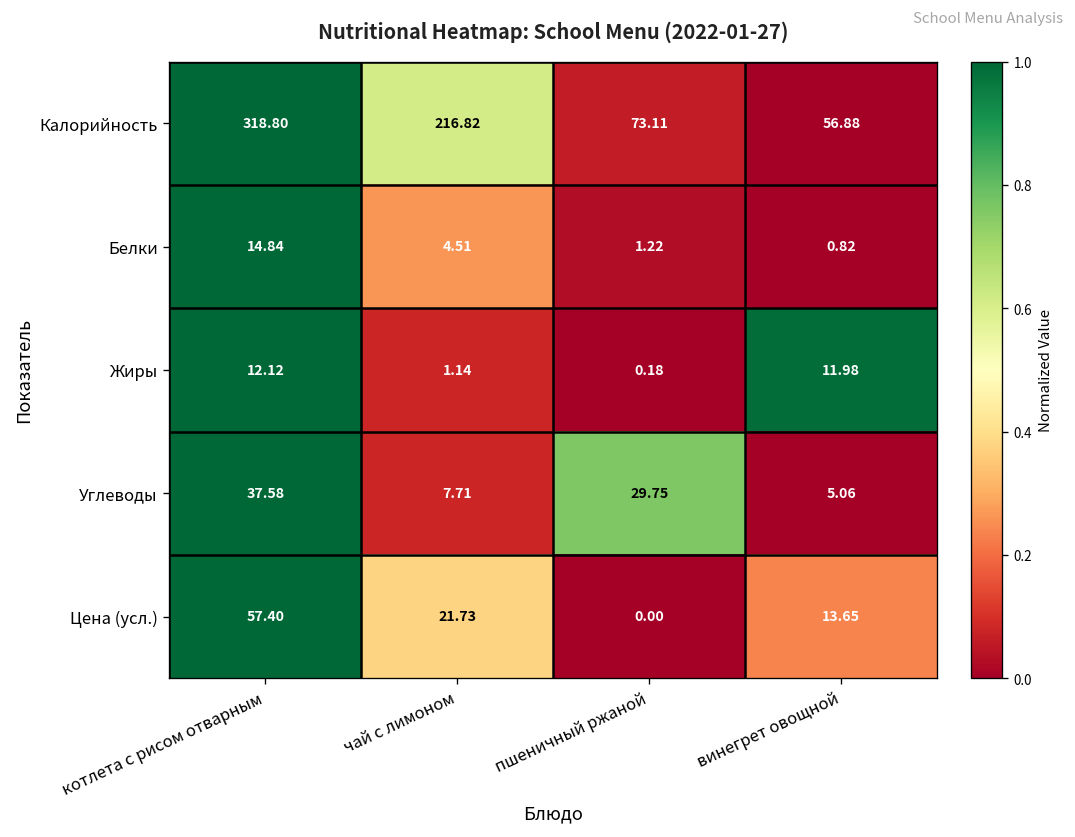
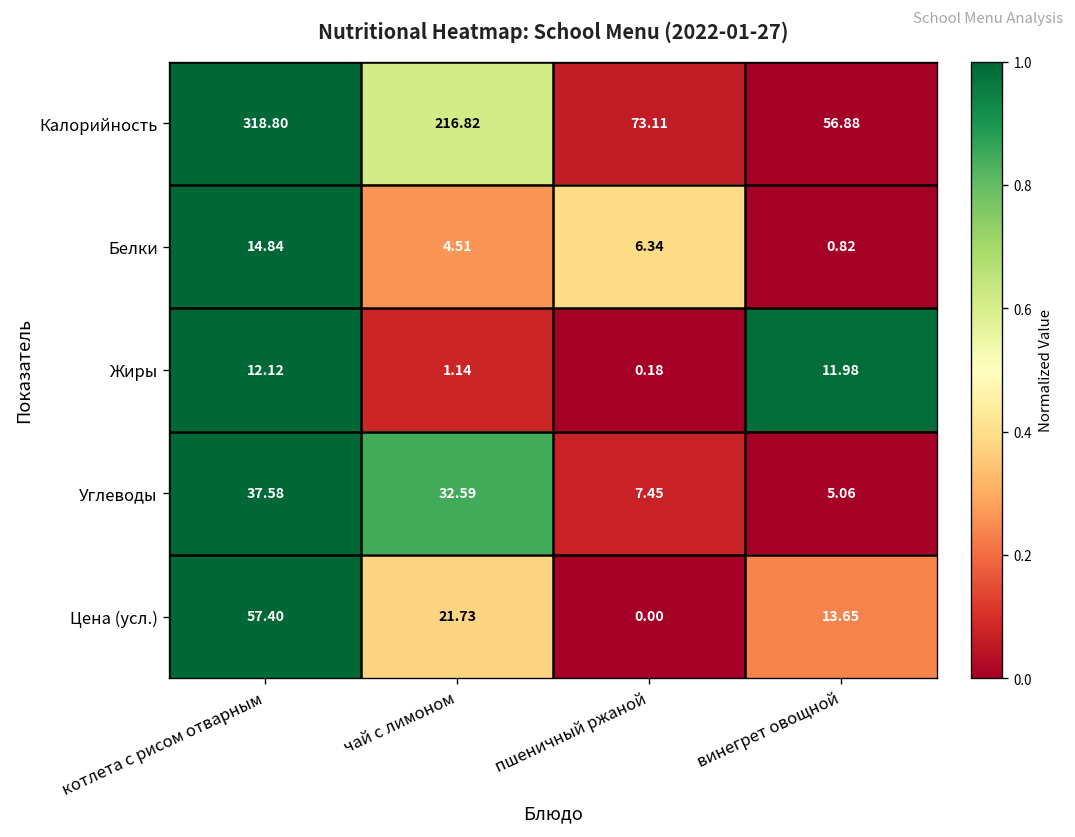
  {
    "Калорийность": {
      "котлета с рисом отварным": 318.80,
      "чай с лимоном": 216.82,
      "пшеничный ржаной": 73.11,
      "винегрет овощной": 56.88
    },
    "Белки": {
      "котлета с рисом отварным": 14.84,
      "чай с лимоном": 4.51,
-     "пшеничный ржаной": 1.22,
+     "пшеничный ржаной": 6.34,
      "винегрет овощной": 0.82
    },
    "Жиры": {
      "котлета с рисом отварным": 12.12,
      "чай с лимоном": 1.14,
      "пшеничный ржаной": 0.18,
      "винегрет овощной": 11.98
    },
    "Углеводы": {
      "котлета с рисом отварным": 37.58,
-     "чай с лимоном": 7.71,
-     "пшеничный ржаной": 29.75,
+     "чай с лимоном": 32.59,
+     "пшеничный ржаной": 7.45,
      "винегрет овощной": 5.06
    },
    "Цена (усл.)": {
      "котлета с рисом отварным": 57.40,
      "чай с лимоном": 21.73,
      "пшеничный ржаной": 0.00,
      "винегрет овощной": 13.65
    }
  }
